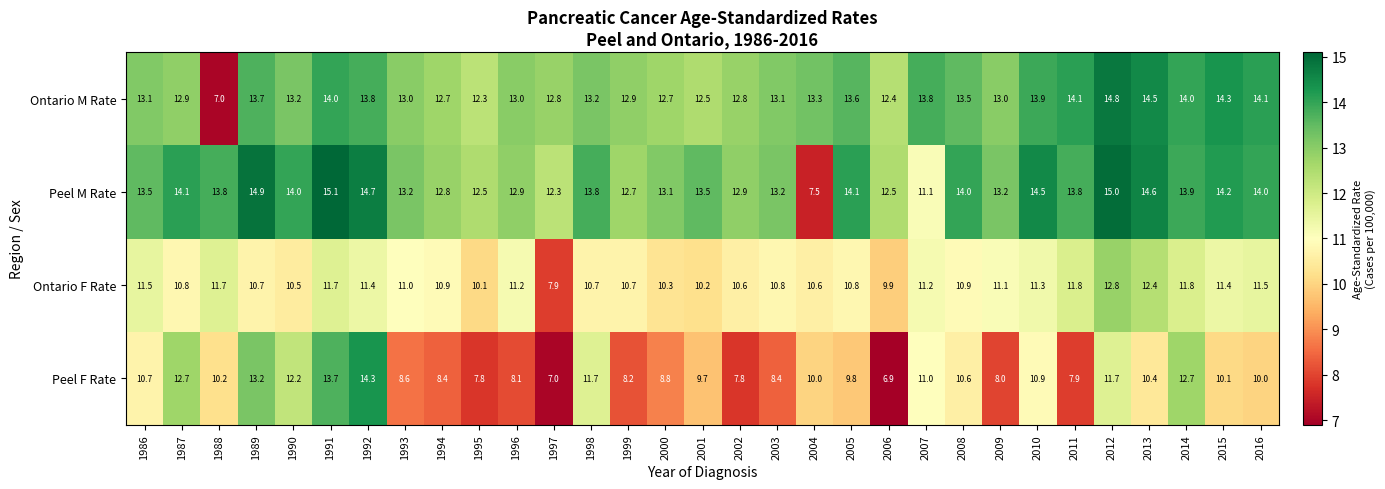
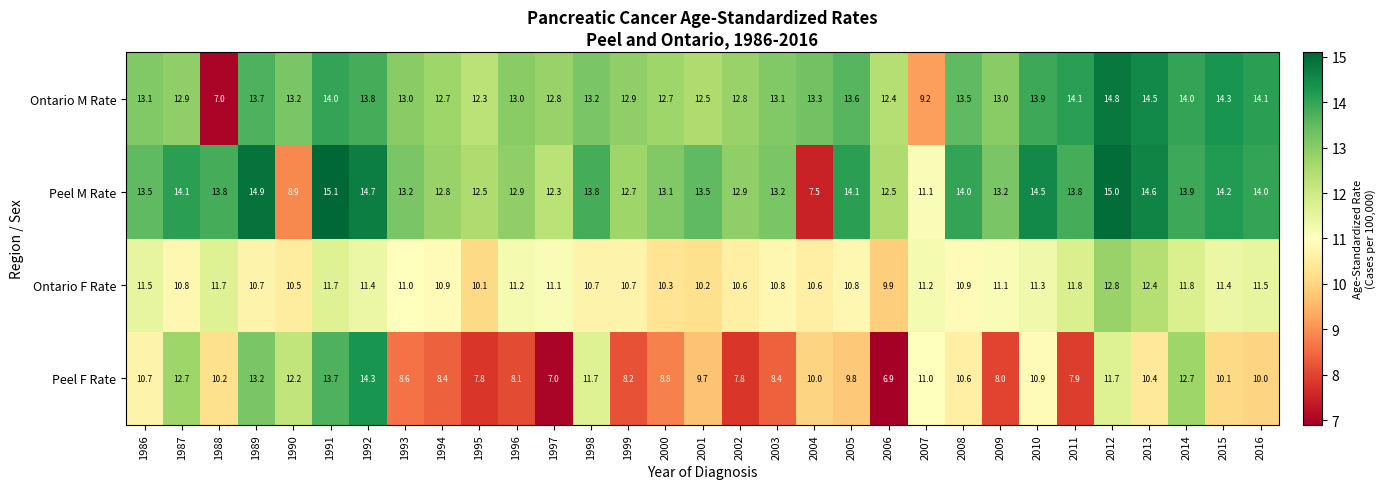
  {
    "Ontario M Rate": {
      "1986": 13.1,
      "1987": 12.9,
      "1988": 7.0,
      "1989": 13.7,
      "1990": 13.2,
      "1991": 14.0,
      "1992": 13.8,
      "1993": 13.0,
      "1994": 12.7,
      "1995": 12.3,
      "1996": 13.0,
      "1997": 12.8,
      "1998": 13.2,
      "1999": 12.9,
      "2000": 12.7,
      "2001": 12.5,
      "2002": 12.8,
      "2003": 13.1,
      "2004": 13.3,
      "2005": 13.6,
      "2006": 12.4,
-     "2007": 13.8,
+     "2007": 9.2,
      "2008": 13.5,
      "2009": 13.0,
      "2010": 13.9,
      "2011": 14.1,
      "2012": 14.8,
      "2013": 14.5,
      "2014": 14.0,
      "2015": 14.3,
      "2016": 14.1
    },
    "Peel M Rate": {
      "1986": 13.5,
      "1987": 14.1,
      "1988": 13.8,
      "1989": 14.9,
-     "1990": 14.0,
+     "1990": 8.9,
      "1991": 15.1,
      "1992": 14.7,
      "1993": 13.2,
      "1994": 12.8,
      "1995": 12.5,
      "1996": 12.9,
      "1997": 12.3,
      "1998": 13.8,
      "1999": 12.7,
      "2000": 13.1,
      "2001": 13.5,
      "2002": 12.9,
      "2003": 13.2,
      "2004": 7.5,
      "2005": 14.1,
      "2006": 12.5,
      "2007": 11.1,
      "2008": 14.0,
      "2009": 13.2,
      "2010": 14.5,
      "2011": 13.8,
      "2012": 15.0,
      "2013": 14.6,
      "2014": 13.9,
      "2015": 14.2,
      "2016": 14.0
    },
    "Ontario F Rate": {
      "1986": 11.5,
      "1987": 10.8,
      "1988": 11.7,
      "1989": 10.7,
      "1990": 10.5,
      "1991": 11.7,
      "1992": 11.4,
      "1993": 11.0,
      "1994": 10.9,
      "1995": 10.1,
      "1996": 11.2,
-     "1997": 7.9,
+     "1997": 11.1,
      "1998": 10.7,
      "1999": 10.7,
      "2000": 10.3,
      "2001": 10.2,
      "2002": 10.6,
      "2003": 10.8,
      "2004": 10.6,
      "2005": 10.8,
      "2006": 9.9,
      "2007": 11.2,
      "2008": 10.9,
      "2009": 11.1,
      "2010": 11.3,
      "2011": 11.8,
      "2012": 12.8,
      "2013": 12.4,
      "2014": 11.8,
      "2015": 11.4,
      "2016": 11.5
    },
    "Peel F Rate": {
      "1986": 10.7,
      "1987": 12.7,
      "1988": 10.2,
      "1989": 13.2,
      "1990": 12.2,
      "1991": 13.7,
      "1992": 14.3,
      "1993": 8.6,
      "1994": 8.4,
      "1995": 7.8,
      "1996": 8.1,
      "1997": 7.0,
      "1998": 11.7,
      "1999": 8.2,
      "2000": 8.8,
      "2001": 9.7,
      "2002": 7.8,
      "2003": 8.4,
      "2004": 10.0,
      "2005": 9.8,
      "2006": 6.9,
      "2007": 11.0,
      "2008": 10.6,
      "2009": 8.0,
      "2010": 10.9,
      "2011": 7.9,
      "2012": 11.7,
      "2013": 10.4,
      "2014": 12.7,
      "2015": 10.1,
      "2016": 10.0
    }
  }
